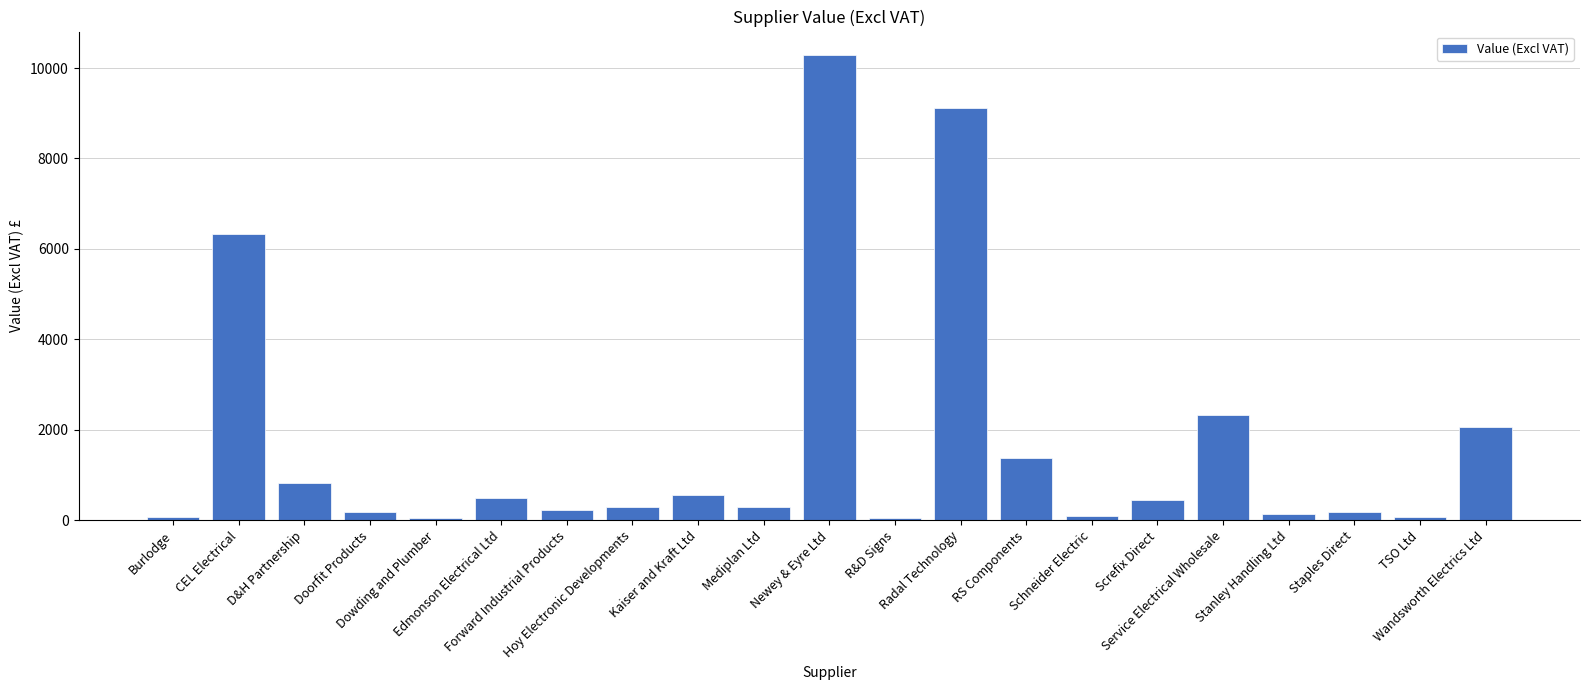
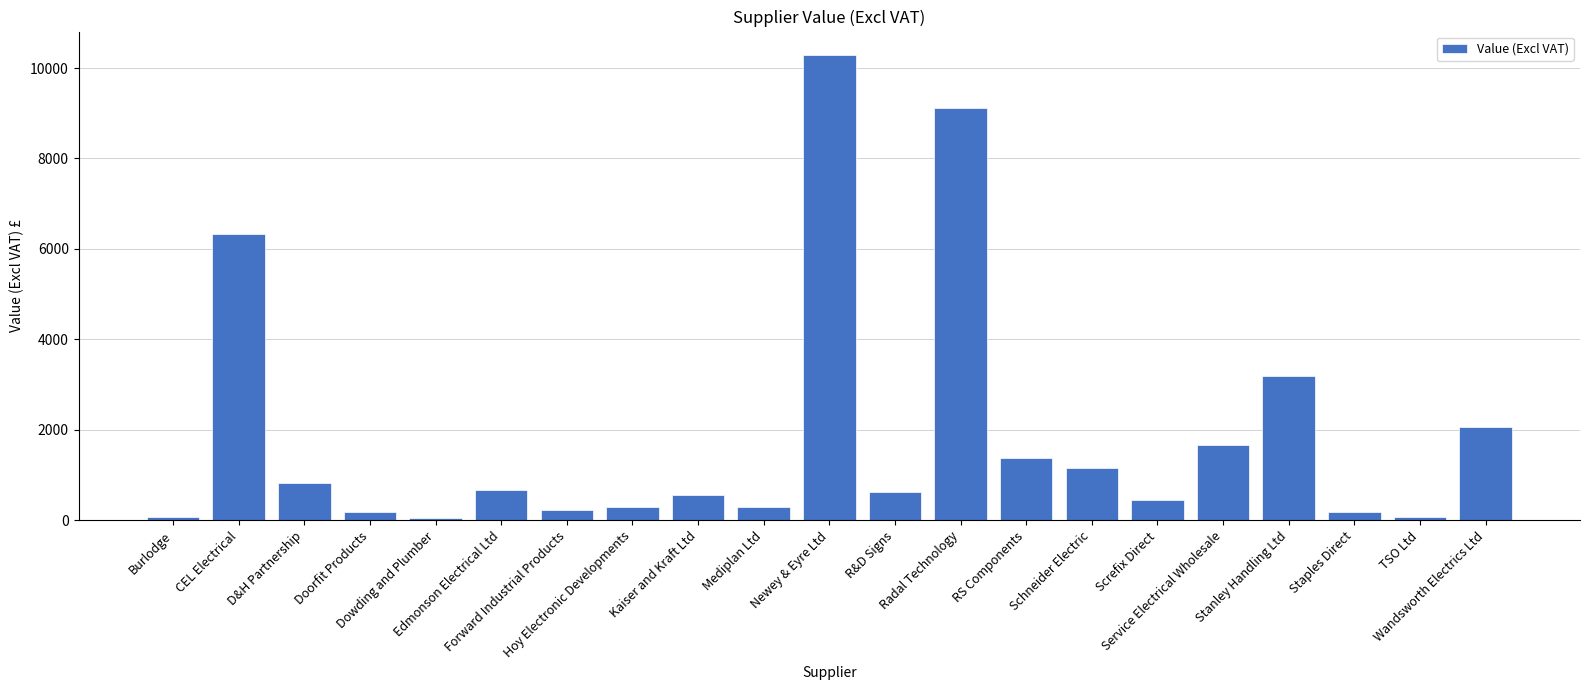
  {
    "Burlodge": 100,
    "CEL Electrical": 6300,
    "D&H Partnership": 800,
    "Doorfit Products": 200,
-   "Edmonson Electrical Ltd": 500,
+   "Edmonson Electrical Ltd": 700,
    "Forward Industrial Products": 200,
    "Hoy Electronic Developments": 300,
    "Kaiser and Kraft Ltd": 600,
    "Mediplan Ltd": 300,
    "Newey & Eyre Ltd": 10300,
-   "R&D Signs": 100,
+   "R&D Signs": 600,
    "Radal Technology": 9100,
    "RS Components": 1400,
-   "Schneider Electric": 100,
+   "Schneider Electric": 1100,
    "Screfix Direct": 400,
-   "Service Electrical Wholesale": 2300,
-   "Stanley Handling Ltd": 100,
+   "Service Electrical Wholesale": 1700,
+   "Stanley Handling Ltd": 3200,
    "Staples Direct": 200,
    "TSO Ltd": 100,
    "Wandsworth Electrics Ltd": 2100
  }
